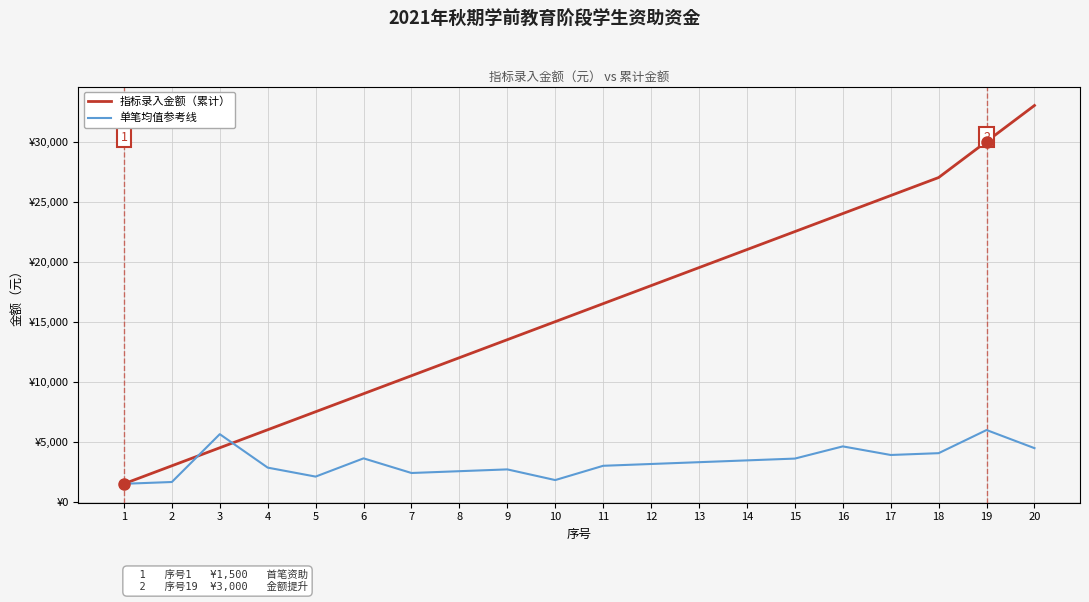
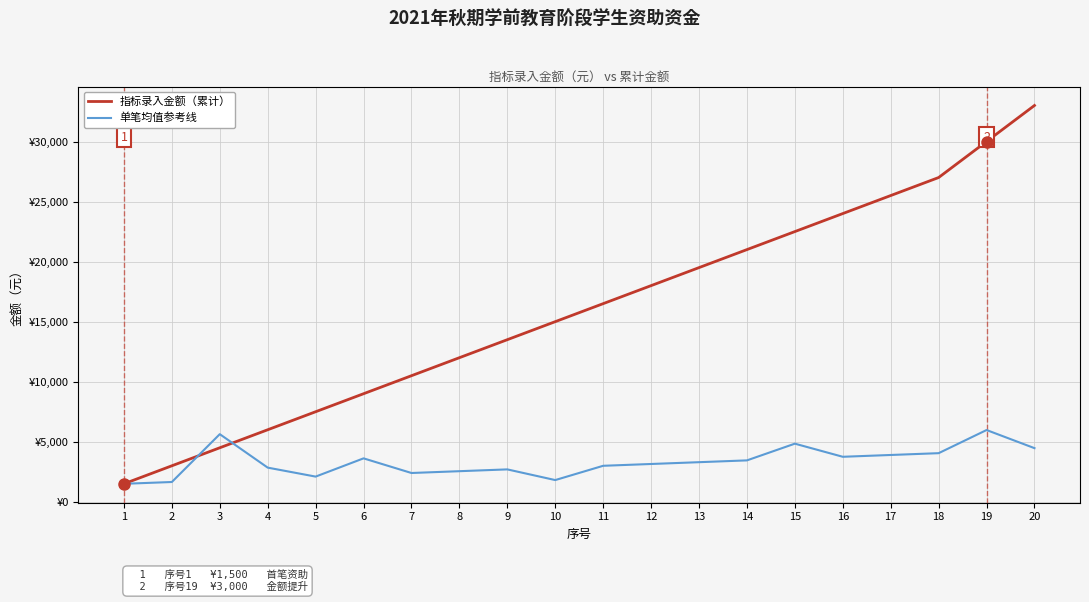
  {
    "单笔均值参考线": {
      "2": "¥1,700",
      "3": "¥5,600",
      "4": "¥2,800",
      "5": "¥2,100",
      "6": "¥3,600",
      "7": "¥2,400",
      "8": "¥2,600",
      "9": "¥2,700",
      "10": "¥1,800",
      "11": "¥3,000",
      "12": "¥3,200",
      "13": "¥3,300",
      "14": "¥3,500",
-     "15": "¥3,600",
-     "16": "¥4,600",
+     "15": "¥4,800",
+     "16": "¥3,800",
      "17": "¥3,900",
      "18": "¥4,100",
      "19": "¥6,000",
      "20": "¥4,500"
    }
  }
